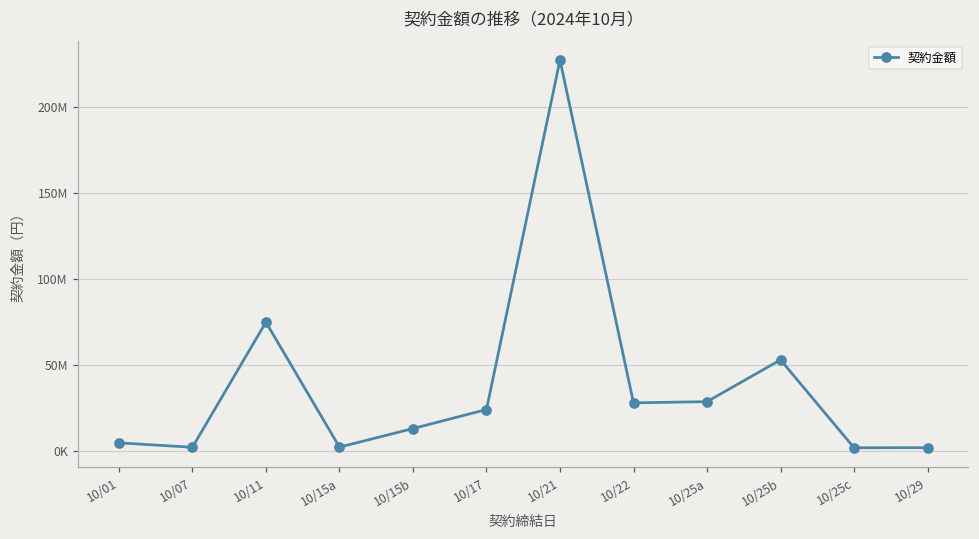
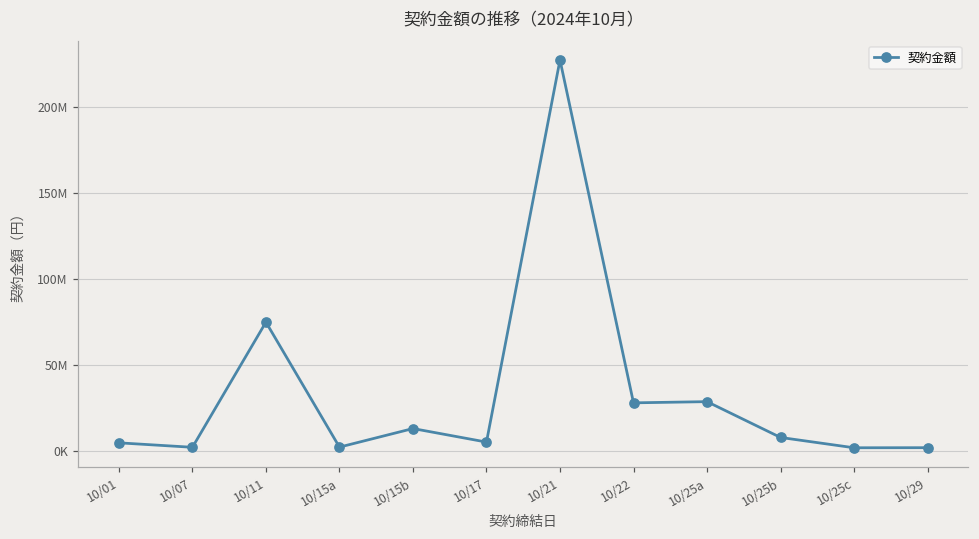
  {
    "10/01": 5000000,
    "10/07": 2000000,
    "10/11": 75000000,
    "10/15a": 2000000,
    "10/15b": 13000000,
-   "10/17": 24000000,
+   "10/17": 5000000,
    "10/21": 227000000,
    "10/22": 28000000,
    "10/25a": 29000000,
-   "10/25b": 53000000,
+   "10/25b": 8000000,
    "10/25c": 2000000,
    "10/29": 2000000
  }
